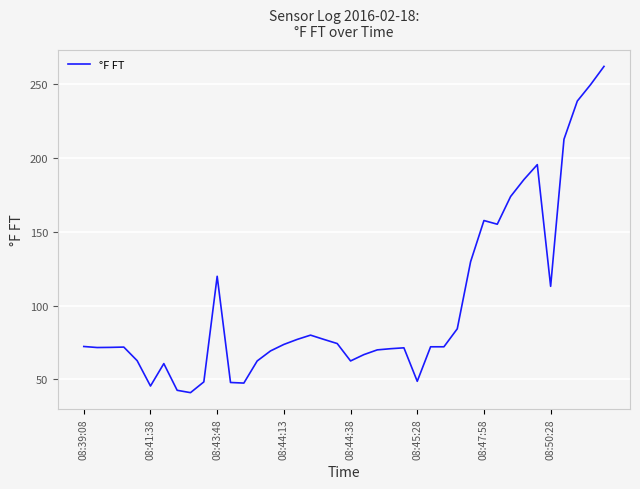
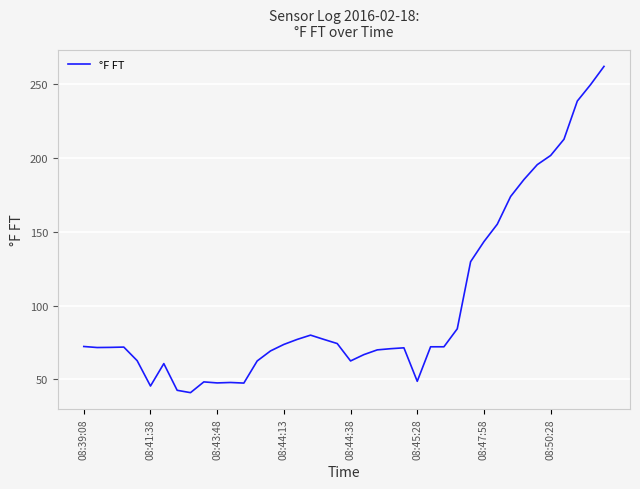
  {
    "08:39:08": 72,
    "08:41:38": 46,
-   "08:43:48": 120,
+   "08:43:48": 48,
    "08:44:13": 74,
    "08:44:38": 63,
    "08:45:28": 49,
-   "08:47:58": 158,
-   "08:50:28": 113
+   "08:47:58": 143,
+   "08:50:28": 202
  }
